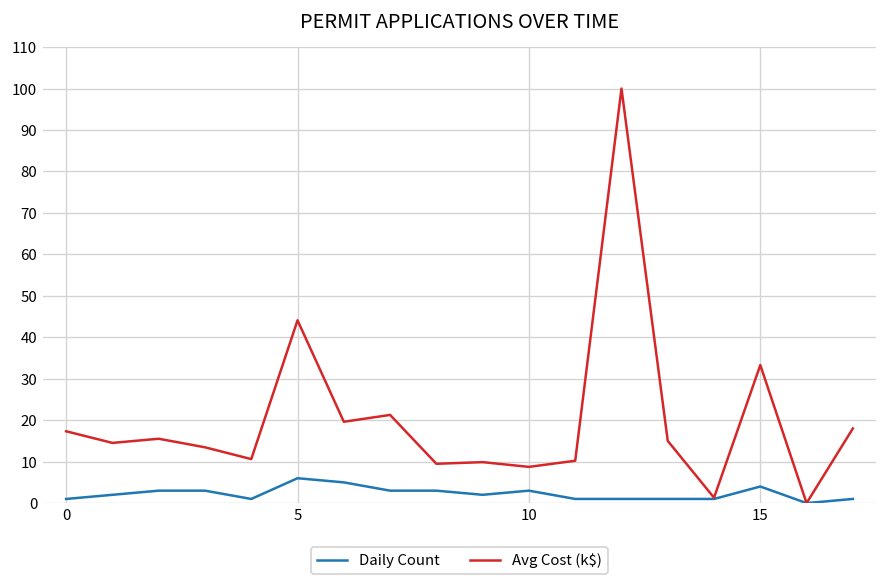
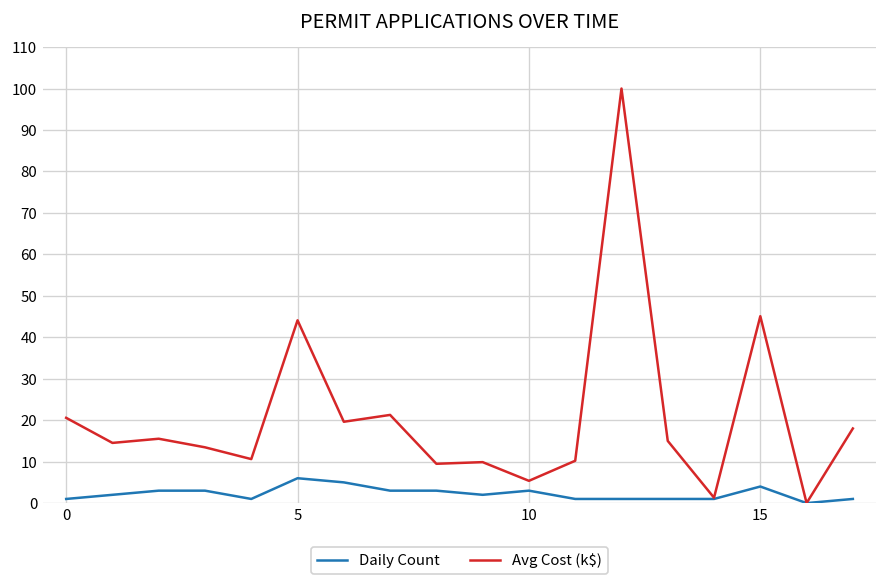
  {
    "Daily Count": {
      "0": 1,
      "5": 6,
      "10": 3,
      "15": 4
    },
    "Avg Cost (k$)": {
-     "0": 17,
+     "0": 21,
      "5": 44,
-     "10": 9,
-     "15": 33
+     "10": 5,
+     "15": 45
    }
  }
